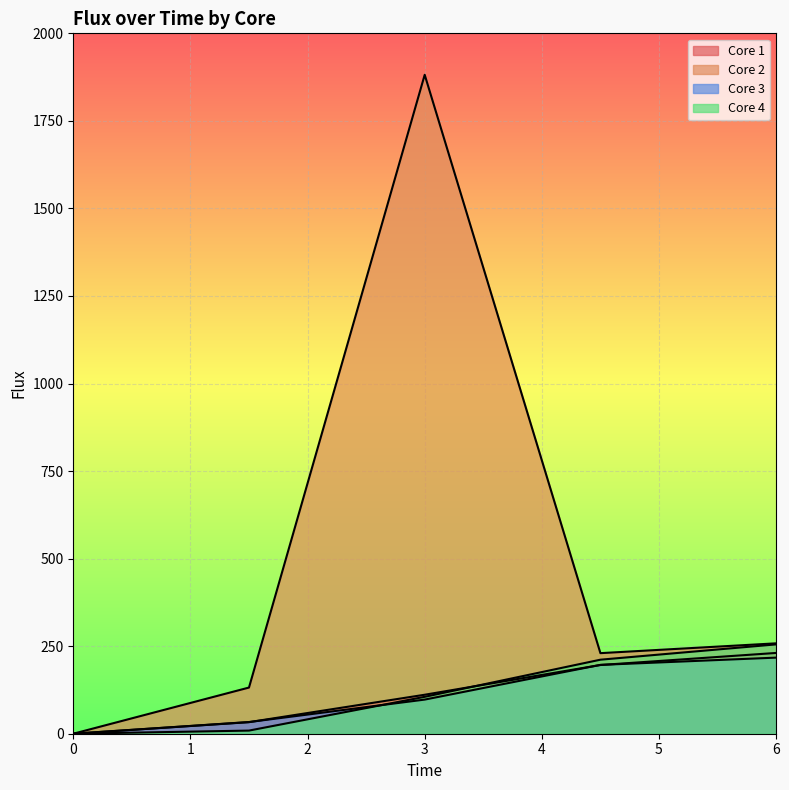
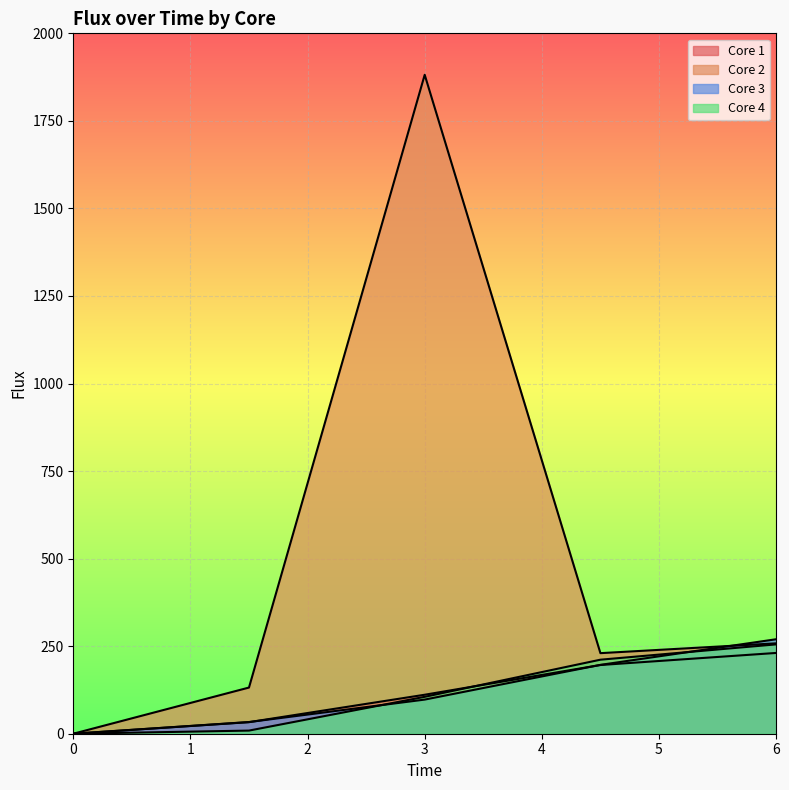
  {
    "Core 3": {
      "3": 100,
-     "6": 220
+     "6": 270
    }
  }
